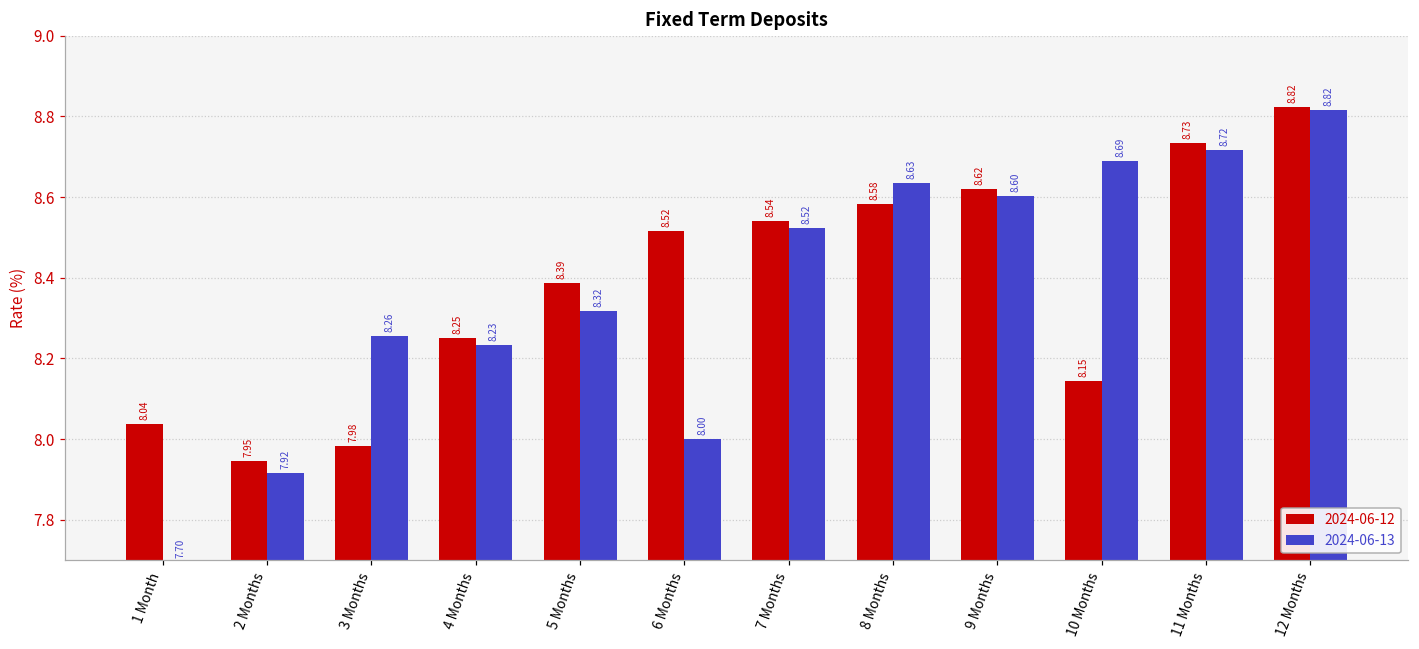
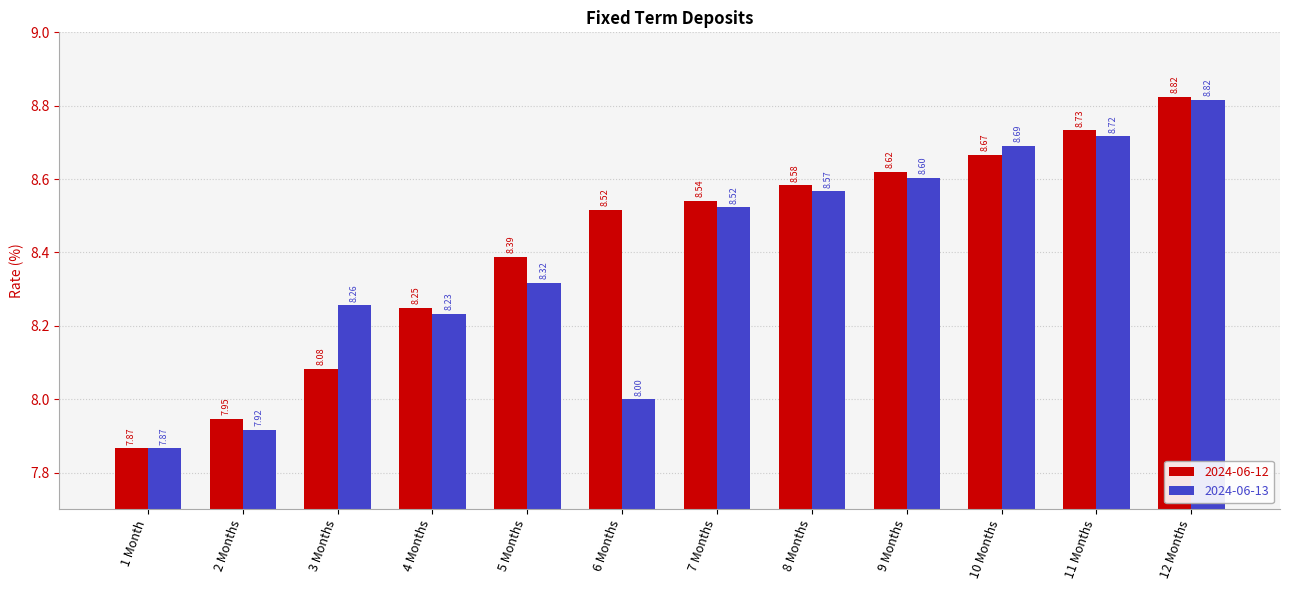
  {
    "2024-06-12": {
-     "1 Month": 8.04,
+     "1 Month": 7.87,
      "2 Months": 7.95,
-     "3 Months": 7.98,
+     "3 Months": 8.08,
      "4 Months": 8.25,
      "5 Months": 8.39,
      "6 Months": 8.52,
      "7 Months": 8.54,
      "8 Months": 8.58,
      "9 Months": 8.62,
-     "10 Months": 8.15,
+     "10 Months": 8.67,
      "11 Months": 8.73,
      "12 Months": 8.82
    },
    "2024-06-13": {
-     "1 Month": 7.70,
+     "1 Month": 7.87,
      "2 Months": 7.92,
      "3 Months": 8.26,
      "4 Months": 8.23,
      "5 Months": 8.32,
      "6 Months": 8.00,
      "7 Months": 8.52,
-     "8 Months": 8.63,
+     "8 Months": 8.57,
      "9 Months": 8.60,
      "10 Months": 8.69,
      "11 Months": 8.72,
      "12 Months": 8.82
    }
  }
